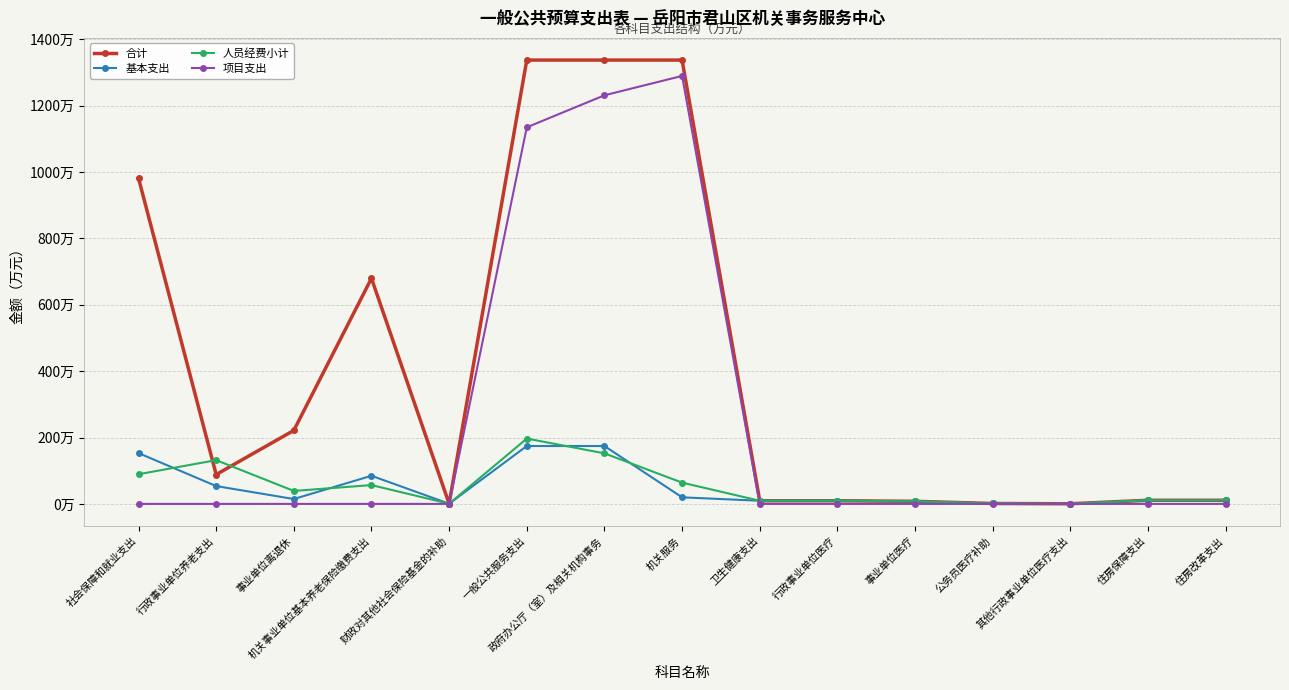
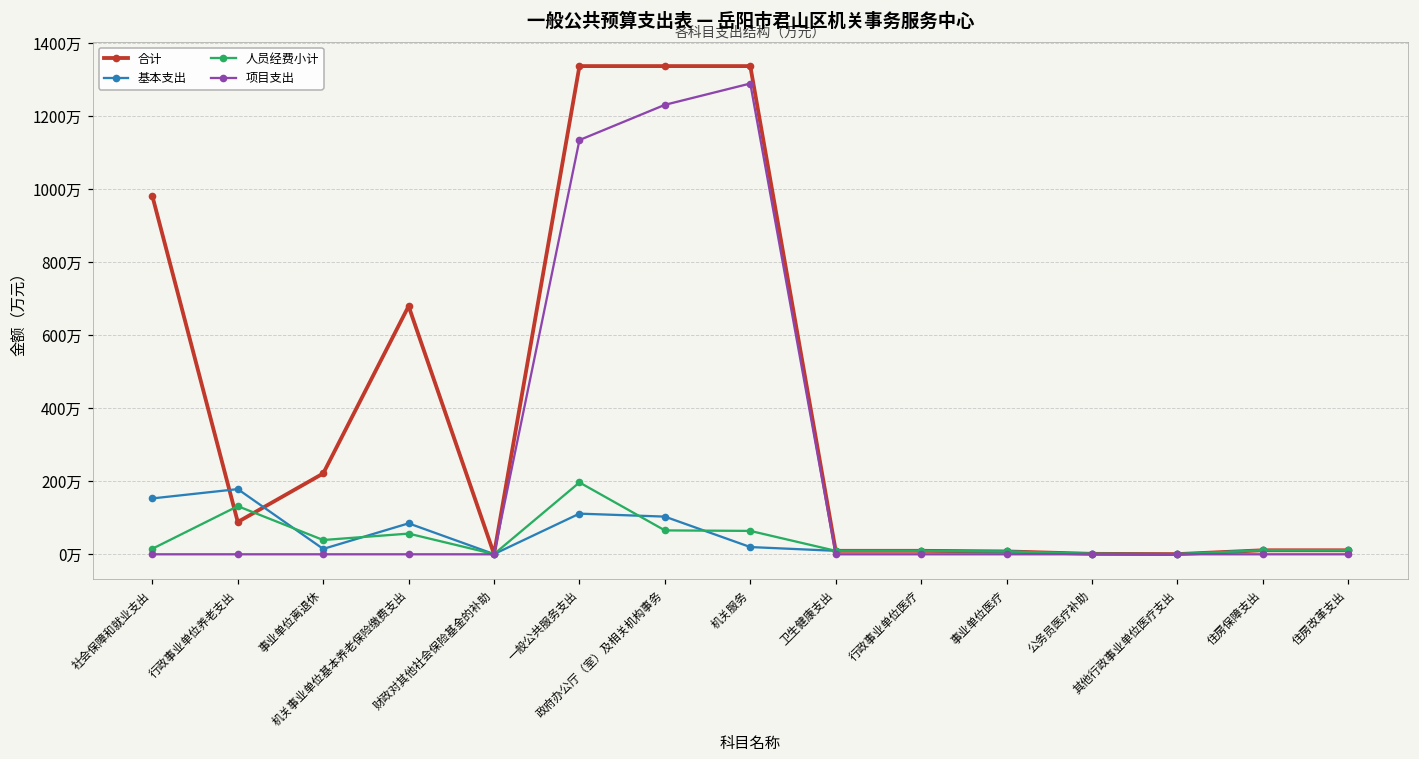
  {
    "合计": {
      "社会保障和就业支出": "980万",
      "行政事业单位养老支出": "90万",
      "事业单位离退休": "220万",
      "机关事业单位基本养老保险缴费支出": "680万",
      "一般公共服务支出": "1340万",
      "政府办公厅（室）及相关机构事务": "1340万",
      "机关服务": "1340万"
    },
    "基本支出": {
      "社会保障和就业支出": "150万",
-     "行政事业单位养老支出": "50万",
+     "行政事业单位养老支出": "180万",
      "事业单位离退休": "10万",
      "机关事业单位基本养老保险缴费支出": "80万",
-     "一般公共服务支出": "170万",
-     "政府办公厅（室）及相关机构事务": "170万",
+     "一般公共服务支出": "110万",
+     "政府办公厅（室）及相关机构事务": "100万",
      "机关服务": "20万"
    },
    "人员经费小计": {
-     "社会保障和就业支出": "90万",
+     "社会保障和就业支出": "20万",
      "行政事业单位养老支出": "130万",
      "事业单位离退休": "40万",
      "机关事业单位基本养老保险缴费支出": "60万",
      "一般公共服务支出": "200万",
-     "政府办公厅（室）及相关机构事务": "150万",
+     "政府办公厅（室）及相关机构事务": "70万",
      "机关服务": "60万"
    },
    "项目支出": {
      "社会保障和就业支出": "0万",
      "行政事业单位养老支出": "0万",
      "事业单位离退休": "0万",
      "机关事业单位基本养老保险缴费支出": "0万",
      "一般公共服务支出": "1130万",
      "政府办公厅（室）及相关机构事务": "1230万",
      "机关服务": "1290万",
      "卫生健康支出": "0万",
      "行政事业单位医疗": "0万",
      "事业单位医疗": "0万",
      "住房保障支出": "0万",
      "住房改革支出": "0万"
    }
  }
